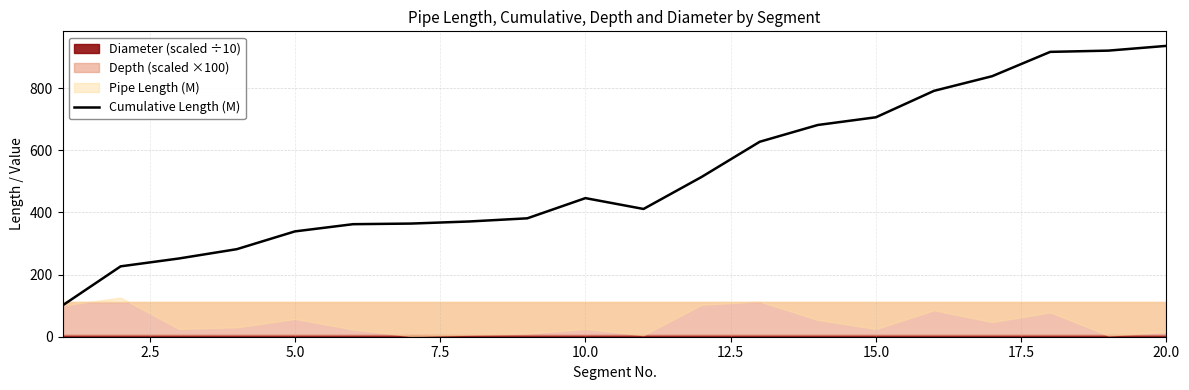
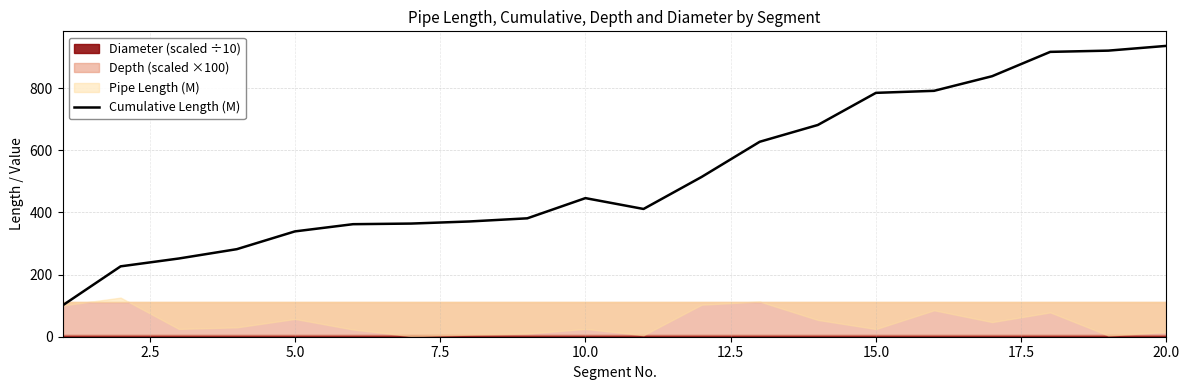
  {
    "Cumulative Length (M)": {
      "5.0": 340,
      "10.0": 450,
-     "15.0": 710,
+     "15.0": 780,
      "20.0": 940
    }
  }
